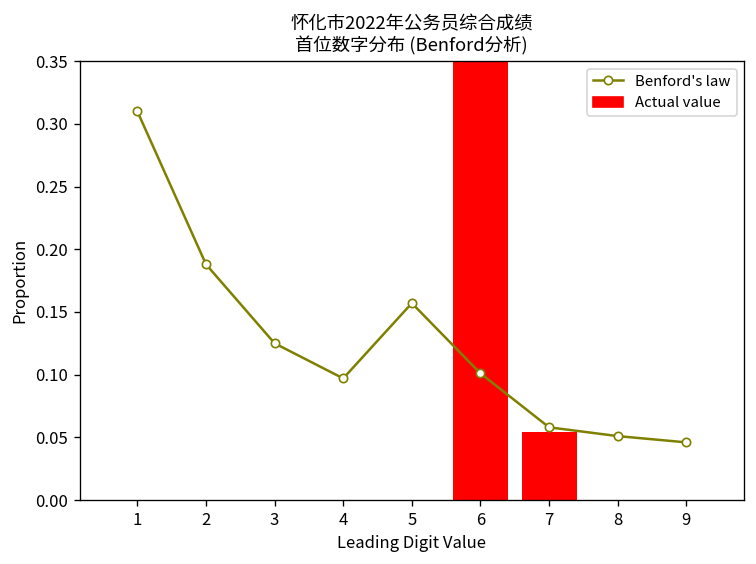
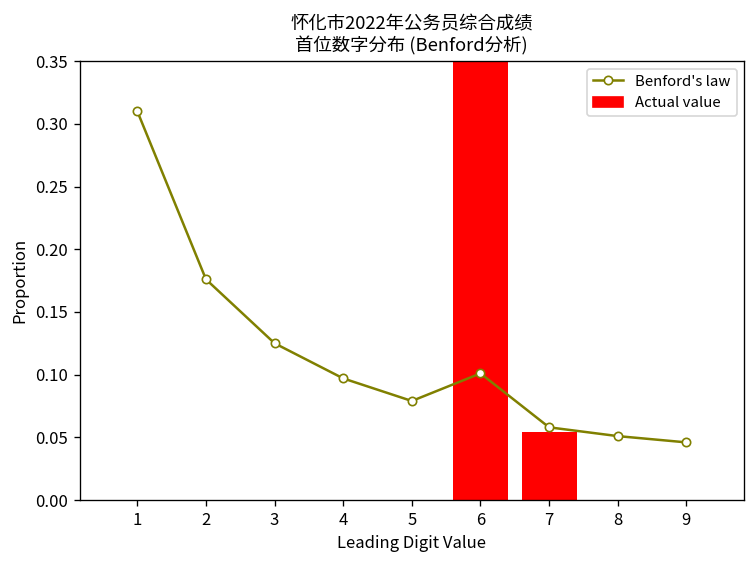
  {
    "Benford's law": {
      "1": 0.310,
-     "2": 0.188,
+     "2": 0.176,
      "3": 0.125,
      "4": 0.097,
-     "5": 0.157,
+     "5": 0.079,
      "6": 0.101,
      "7": 0.058,
      "8": 0.051,
      "9": 0.046
    },
    "Actual value": {
      "1": 0.000,
      "2": 0.000,
      "3": 0.000,
      "4": 0.000,
      "5": 0.000,
      "7": 0.054,
      "8": 0.000,
      "9": 0.000
    }
  }
